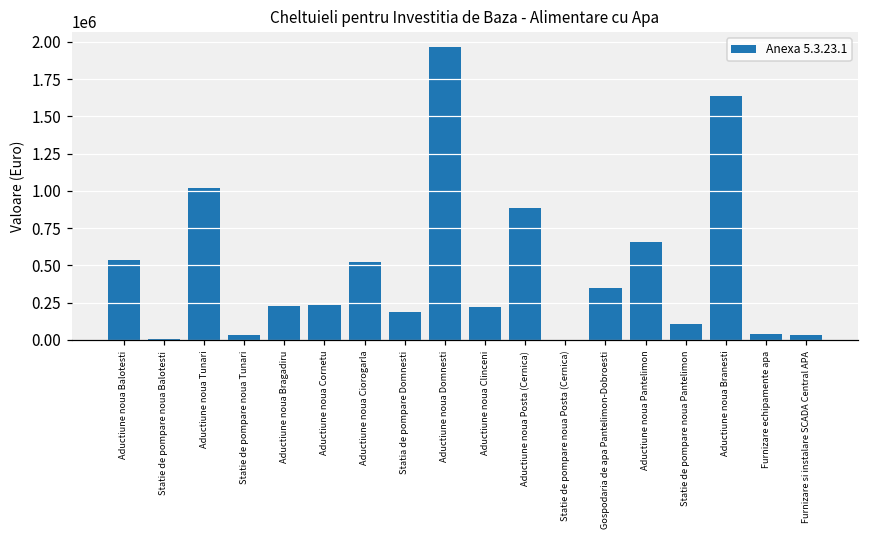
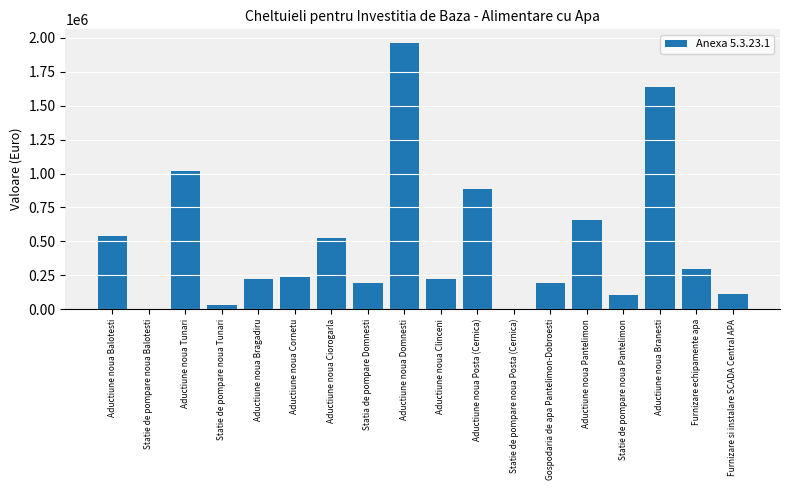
  {
    "Aductiune noua Balotesti": 540000,
    "Aductiune noua Tunari": 1020000,
    "Statie de pompare noua Tunari": 30000,
    "Aductiune noua Bragadiru": 220000,
    "Aductiune noua Cornetu": 230000,
    "Aductiune noua Ciorogarla": 520000,
    "Statia de pompare Domnesti": 190000,
    "Aductiune noua Domnesti": 1970000,
    "Aductiune noua Clinceni": 220000,
    "Aductiune noua Posta (Cernica)": 890000,
-   "Gospodaria de apa Pantelimon-Dobroesti": 350000,
+   "Gospodaria de apa Pantelimon-Dobroesti": 190000,
    "Aductiune noua Pantelimon": 660000,
    "Statie de pompare noua Pantelimon": 100000,
    "Aductiune noua Branesti": 1640000,
-   "Furnizare echipamente apa": 40000,
-   "Furnizare si instalare SCADA Central APA": 40000
+   "Furnizare echipamente apa": 300000,
+   "Furnizare si instalare SCADA Central APA": 110000
  }
